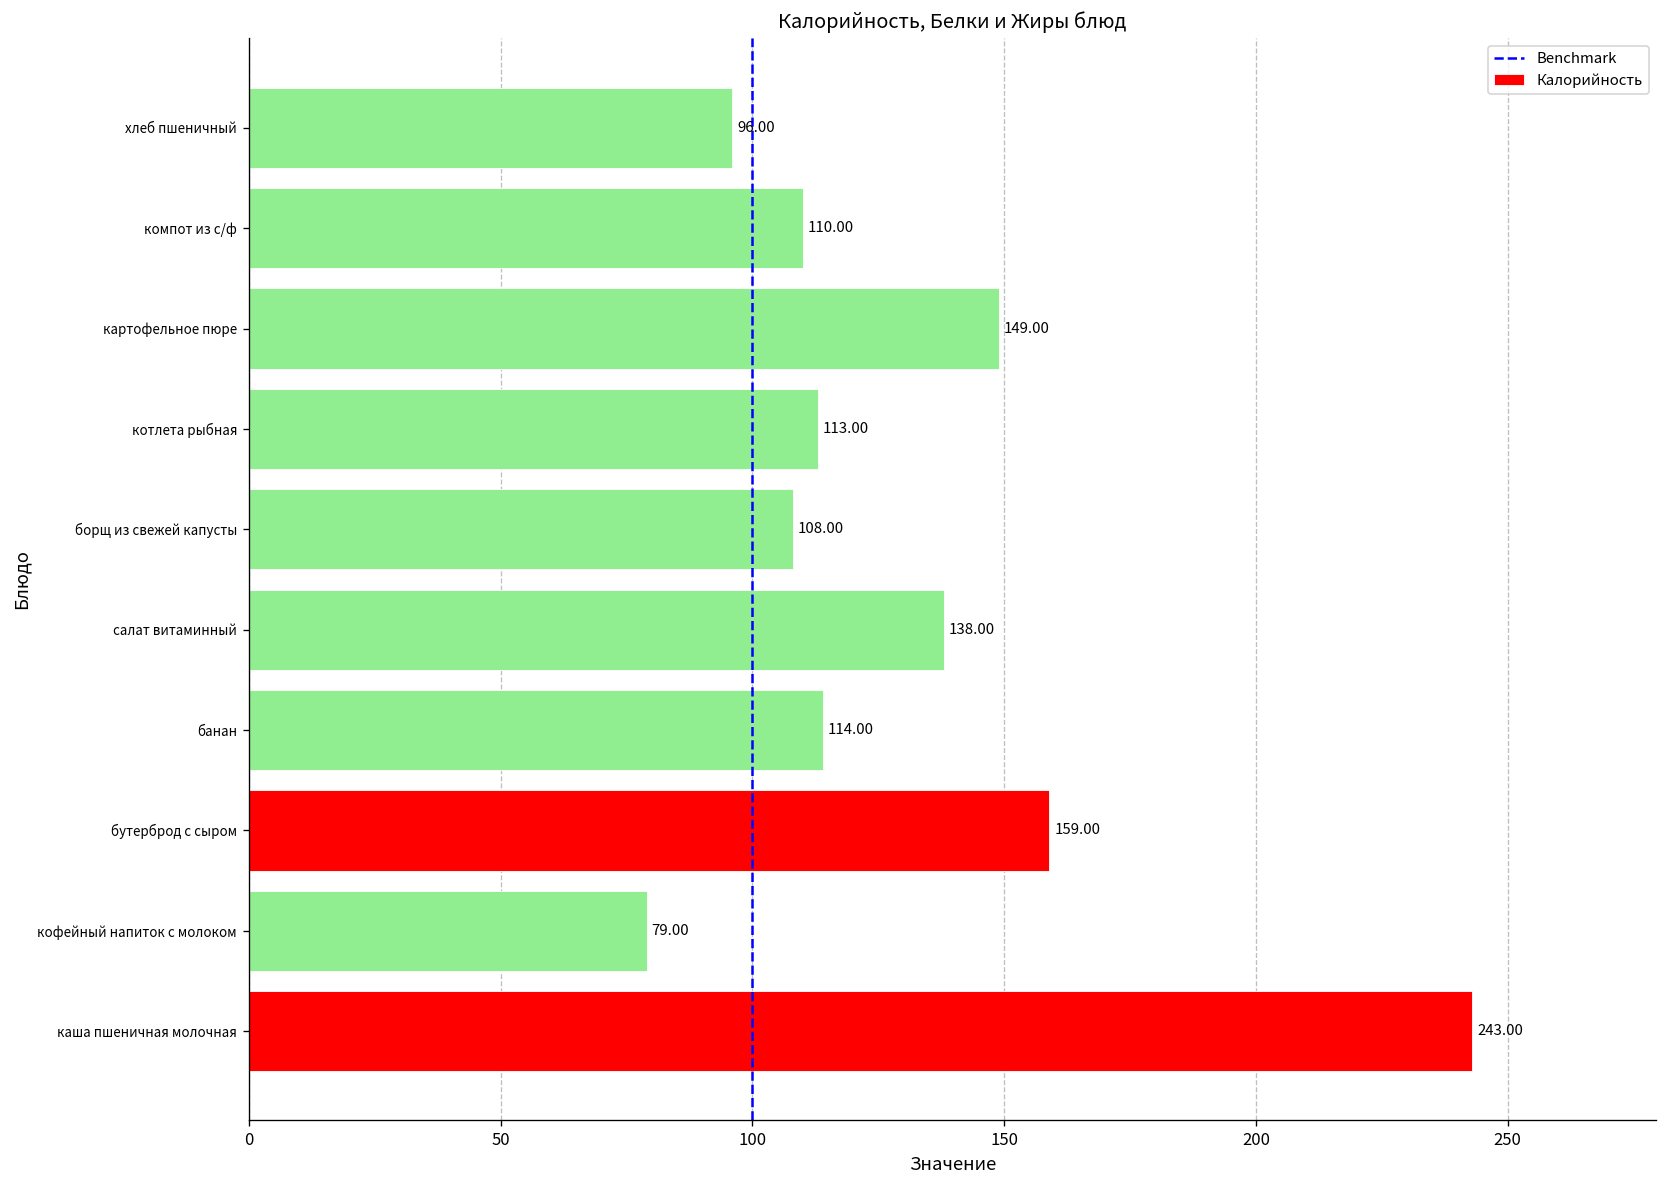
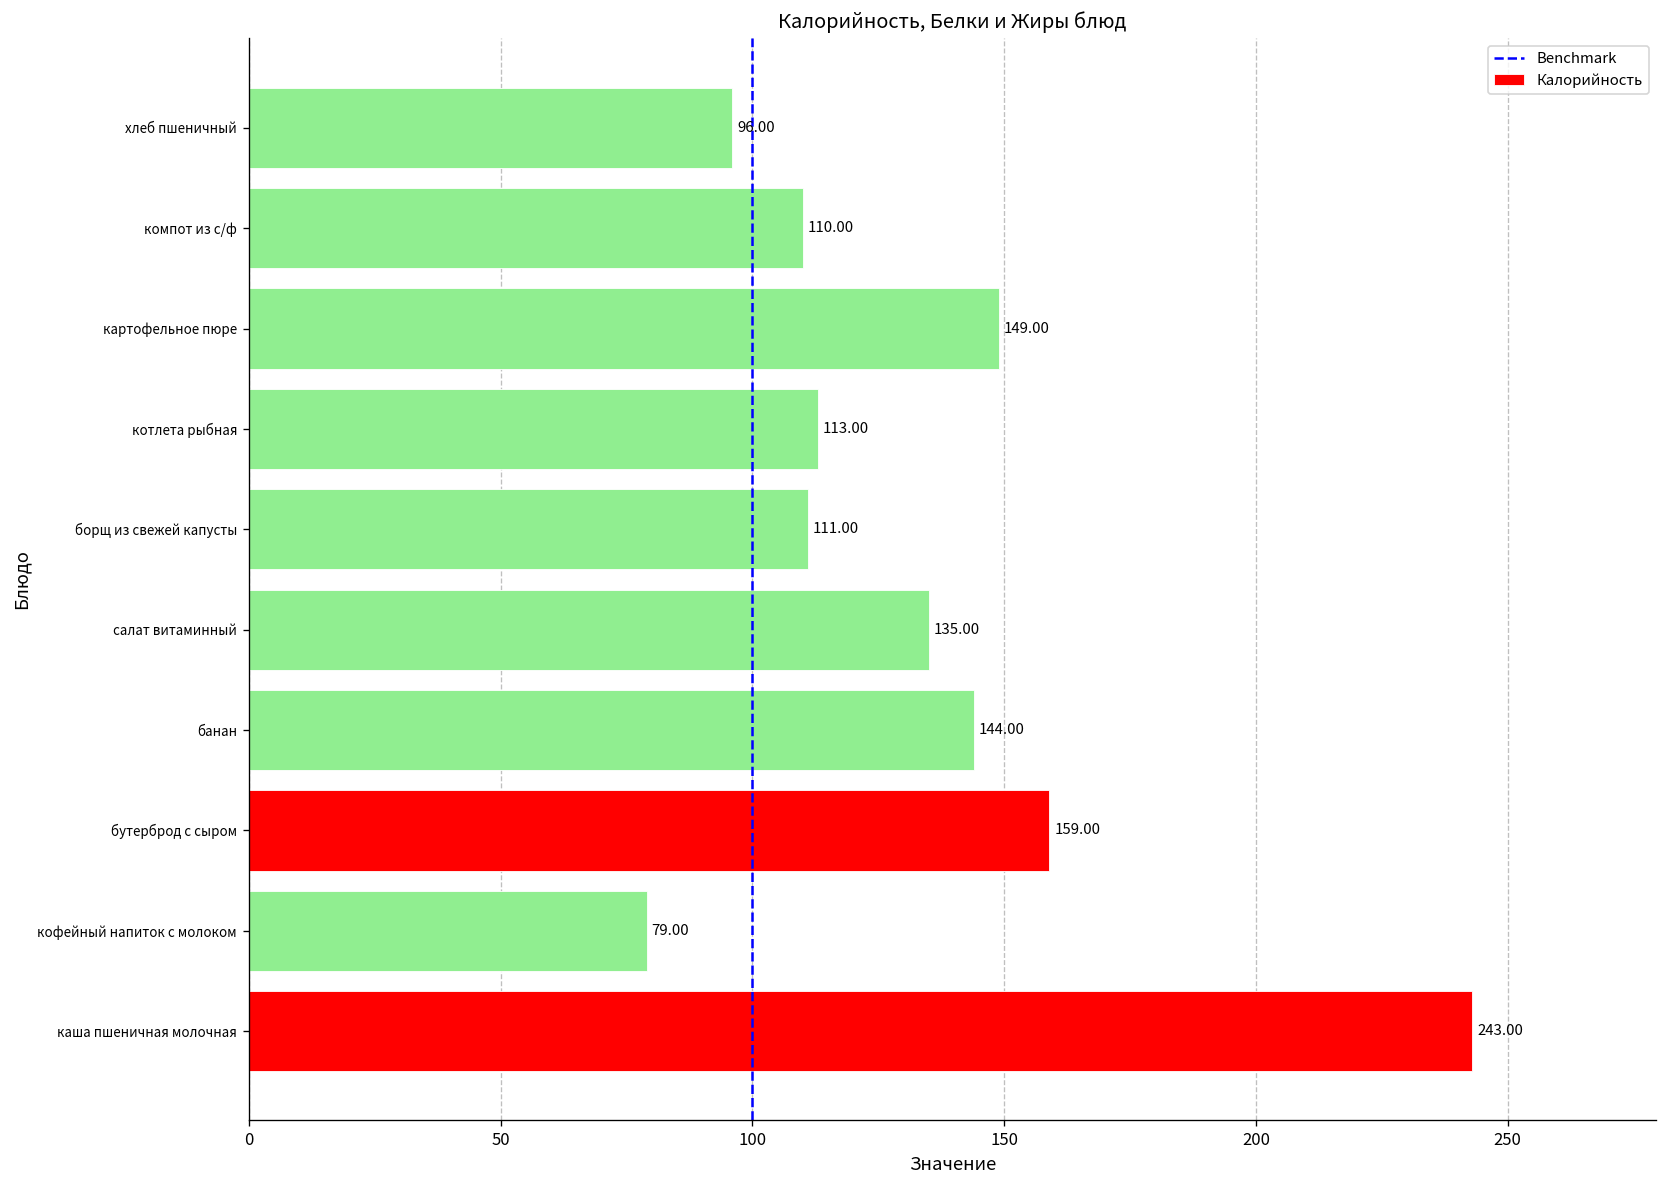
  {
    "хлеб пшеничный": 96.00,
    "компот из с/ф": 110.00,
    "картофельное пюре": 149.00,
    "котлета рыбная": 113.00,
-   "борщ из свежей капусты": 108.00,
-   "салат витаминный": 138.00,
-   "банан": 114.00,
+   "борщ из свежей капусты": 111.00,
+   "салат витаминный": 135.00,
+   "банан": 144.00,
    "бутерброд с сыром": 159.00,
    "кофейный напиток с молоком": 79.00,
    "каша пшеничная молочная": 243.00
  }
